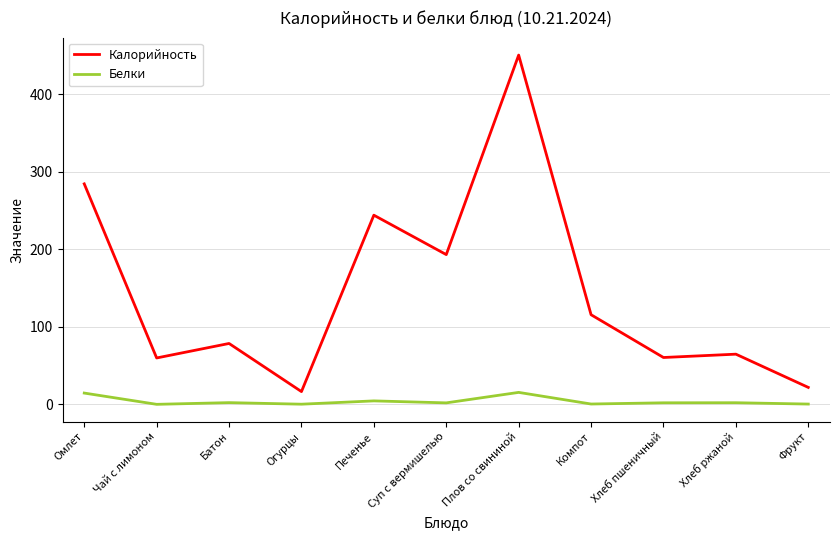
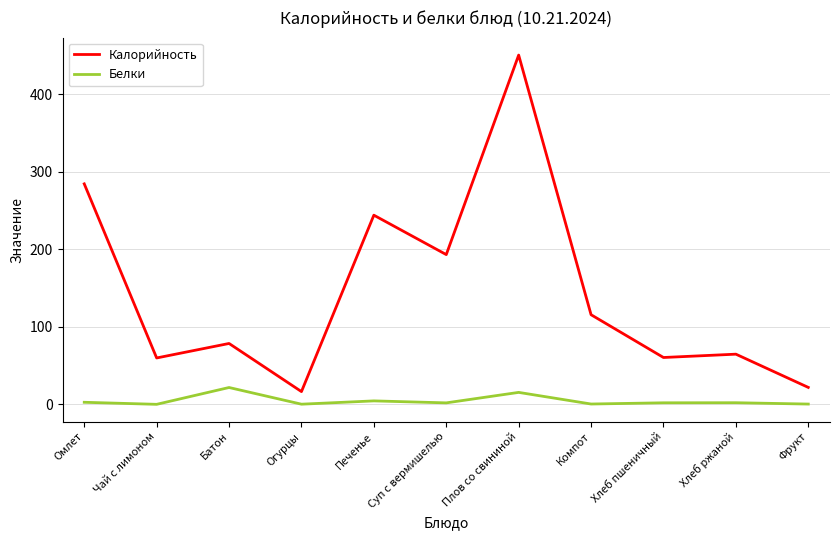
  {
    "Калорийность": {
      "Омлет": 280,
      "Чай с лимоном": 60,
      "Батон": 80,
      "Огурцы": 20,
      "Печенье": 240,
      "Суп с вермишелью": 190,
      "Плов со свининой": 450,
      "Компот": 120,
      "Хлеб пшеничный": 60,
      "Хлеб ржаной": 60,
      "Фрукт": 20
    },
    "Белки": {
-     "Омлет": 10,
+     "Омлет": 0,
      "Чай с лимоном": 0,
-     "Батон": 0,
+     "Батон": 20,
      "Огурцы": 0,
      "Печенье": 0,
      "Суп с вермишелью": 0,
      "Плов со свининой": 20,
      "Компот": 0,
      "Хлеб пшеничный": 0,
      "Хлеб ржаной": 0,
      "Фрукт": 0
    }
  }
